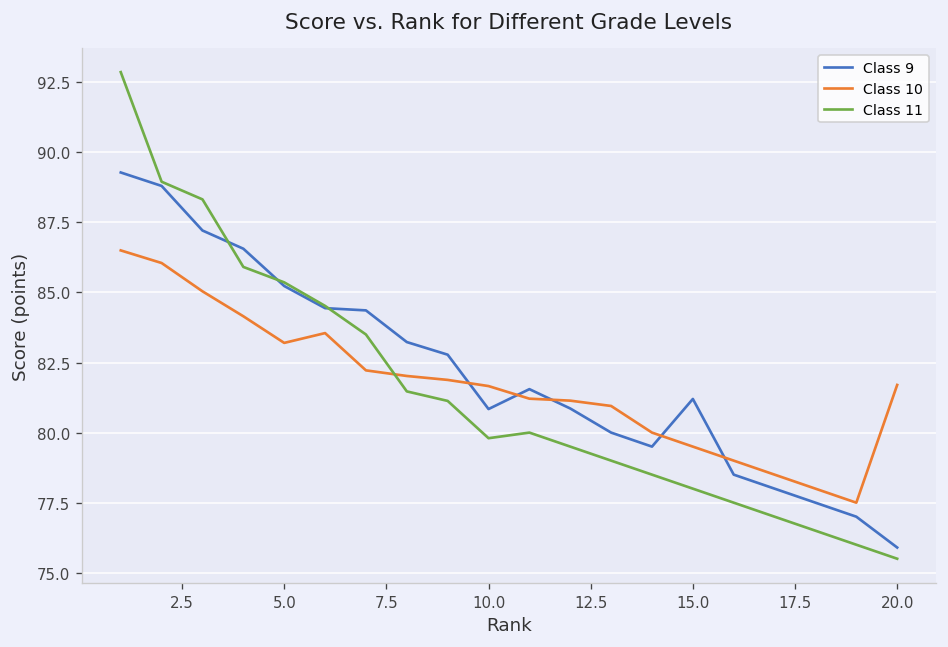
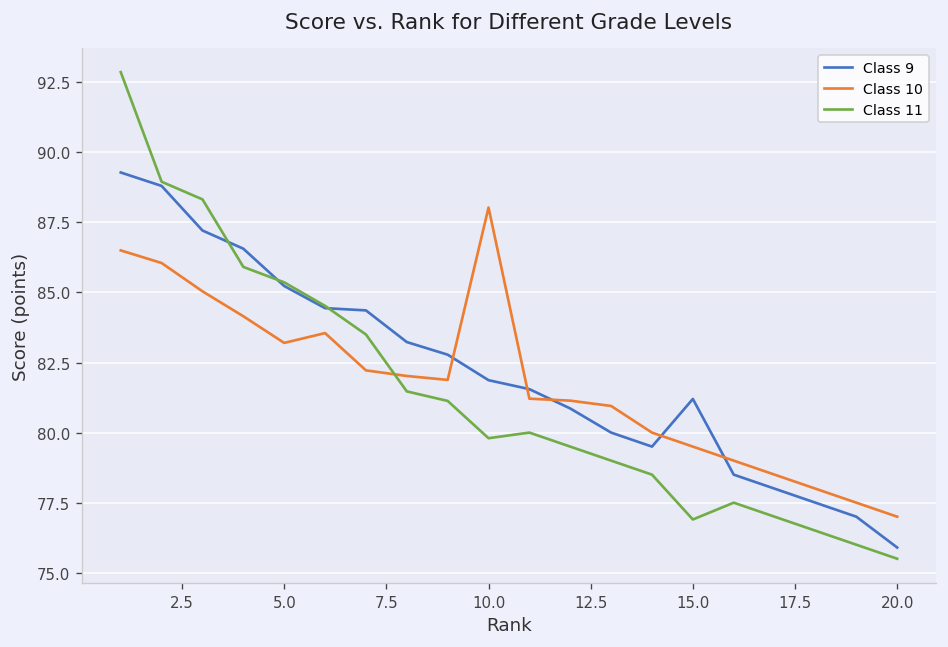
  {
    "Class 9": {
      "5.0": 85.2,
-     "10.0": 80.8,
+     "10.0": 81.9,
      "15.0": 81.2,
      "20.0": 75.9
    },
    "Class 10": {
      "5.0": 83.2,
-     "10.0": 81.7,
+     "10.0": 88.0,
      "15.0": 79.5,
-     "20.0": 81.7
+     "20.0": 77.0
    },
    "Class 11": {
      "5.0": 85.4,
      "10.0": 79.8,
-     "15.0": 78.0,
+     "15.0": 76.9,
      "20.0": 75.5
    }
  }
